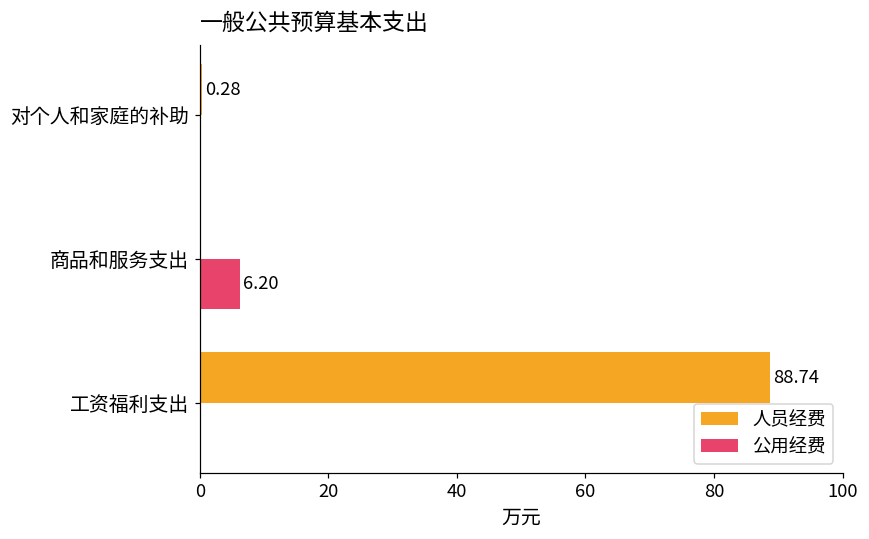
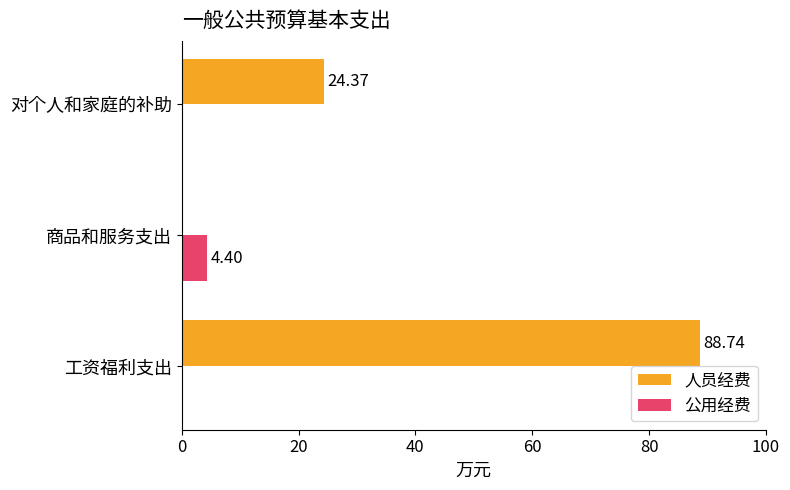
  {
    "人员经费": {
-     "对个人和家庭的补助": 0.28,
+     "对个人和家庭的补助": 24.37,
      "工资福利支出": 88.74
    },
    "公用经费": {
-     "商品和服务支出": 6.20
+     "商品和服务支出": 4.40
    }
  }
